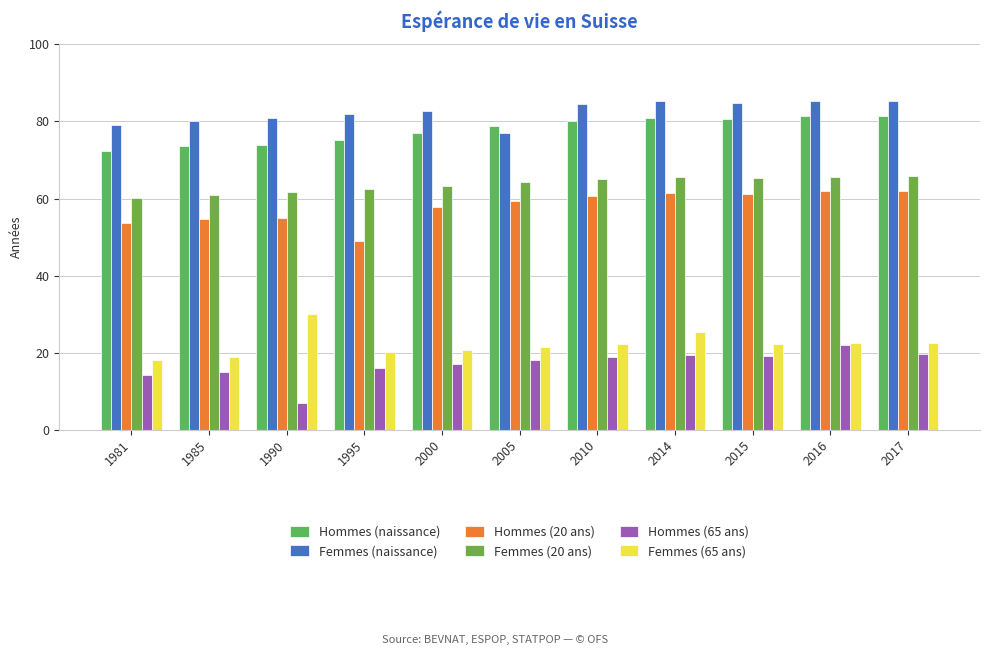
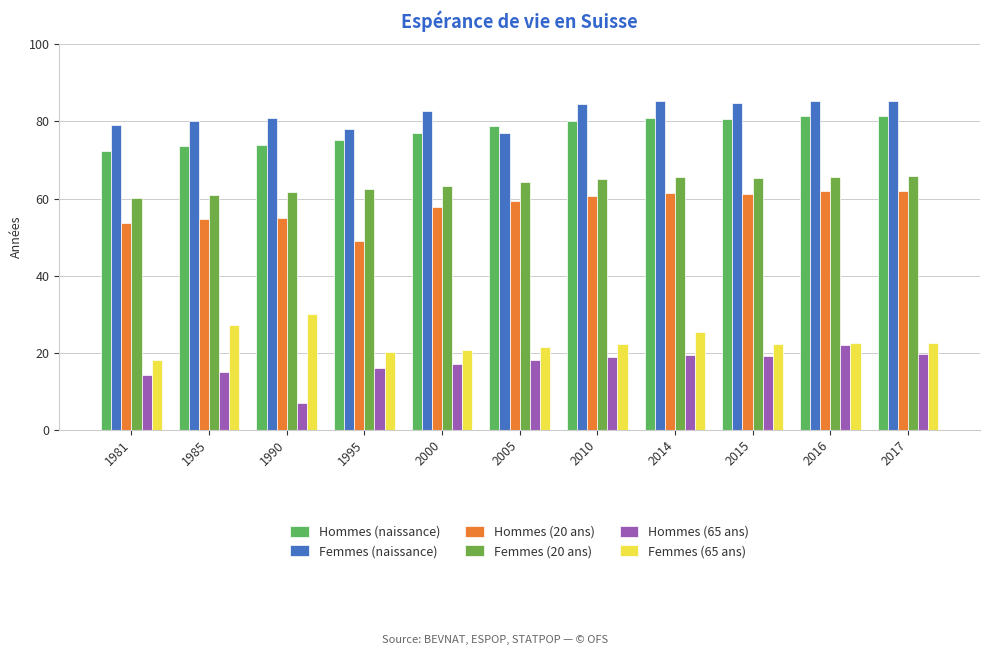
  {
    "Femmes (naissance)": {
      "1981": 79,
      "1985": 80,
      "1990": 81,
-     "1995": 82,
+     "1995": 78,
      "2000": 83,
      "2005": 77,
      "2010": 85,
      "2014": 85,
      "2015": 85,
      "2016": 85,
      "2017": 85
    },
    "Hommes (20 ans)": {
      "1981": 54,
      "1985": 55,
      "1990": 55,
      "1995": 49,
      "2000": 58,
      "2005": 59,
      "2010": 61,
      "2014": 62,
      "2015": 61,
      "2016": 62,
      "2017": 62
    },
    "Hommes (65 ans)": {
      "1981": 14,
      "1985": 15,
      "1990": 7,
      "1995": 16,
      "2000": 17,
      "2005": 18,
      "2010": 19,
      "2014": 19,
      "2015": 19,
      "2016": 22,
      "2017": 20
    },
    "Femmes (65 ans)": {
      "1981": 18,
-     "1985": 19,
+     "1985": 27,
      "1990": 30,
      "1995": 20,
      "2000": 21,
      "2005": 22,
      "2010": 22,
      "2014": 25,
      "2015": 22,
      "2016": 23,
      "2017": 23
    }
  }
